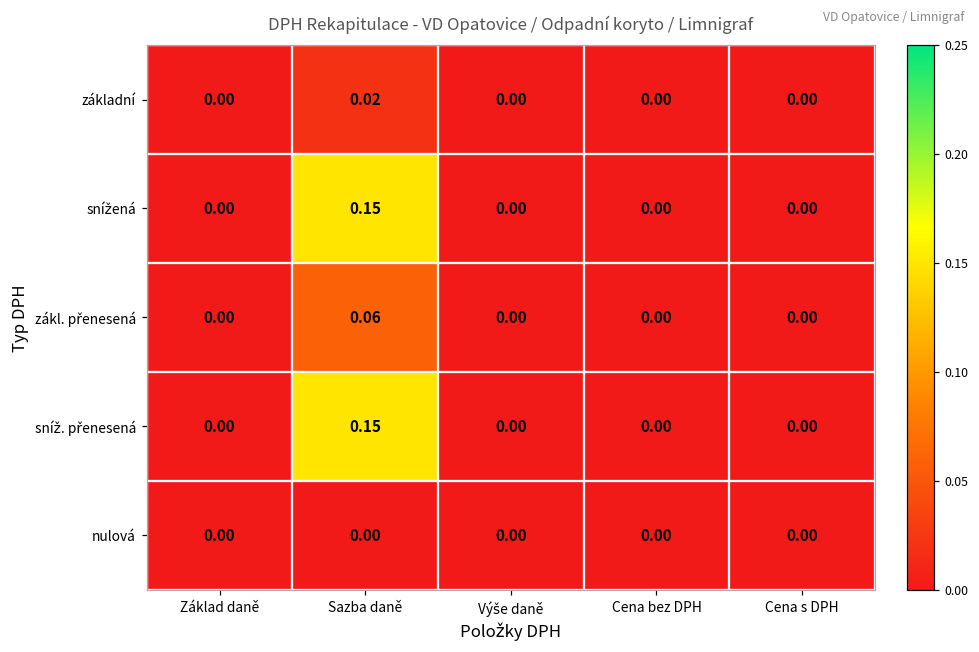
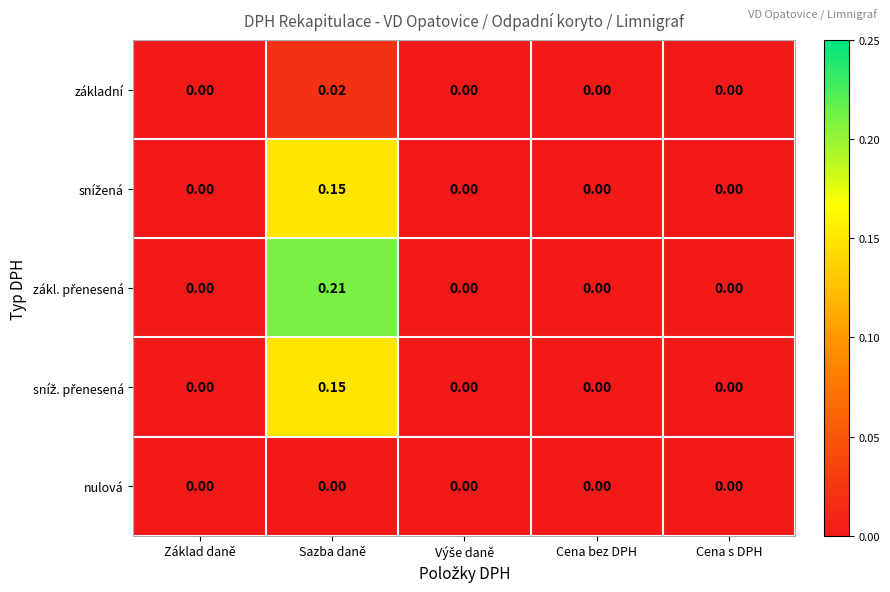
  {
    "základní": {
      "Základ daně": 0.00,
      "Sazba daně": 0.02,
      "Výše daně": 0.00,
      "Cena bez DPH": 0.00,
      "Cena s DPH": 0.00
    },
    "snížená": {
      "Základ daně": 0.00,
      "Sazba daně": 0.15,
      "Výše daně": 0.00,
      "Cena bez DPH": 0.00,
      "Cena s DPH": 0.00
    },
    "zákl. přenesená": {
      "Základ daně": 0.00,
-     "Sazba daně": 0.06,
+     "Sazba daně": 0.21,
      "Výše daně": 0.00,
      "Cena bez DPH": 0.00,
      "Cena s DPH": 0.00
    },
    "sníž. přenesená": {
      "Základ daně": 0.00,
      "Sazba daně": 0.15,
      "Výše daně": 0.00,
      "Cena bez DPH": 0.00,
      "Cena s DPH": 0.00
    },
    "nulová": {
      "Základ daně": 0.00,
      "Sazba daně": 0.00,
      "Výše daně": 0.00,
      "Cena bez DPH": 0.00,
      "Cena s DPH": 0.00
    }
  }
